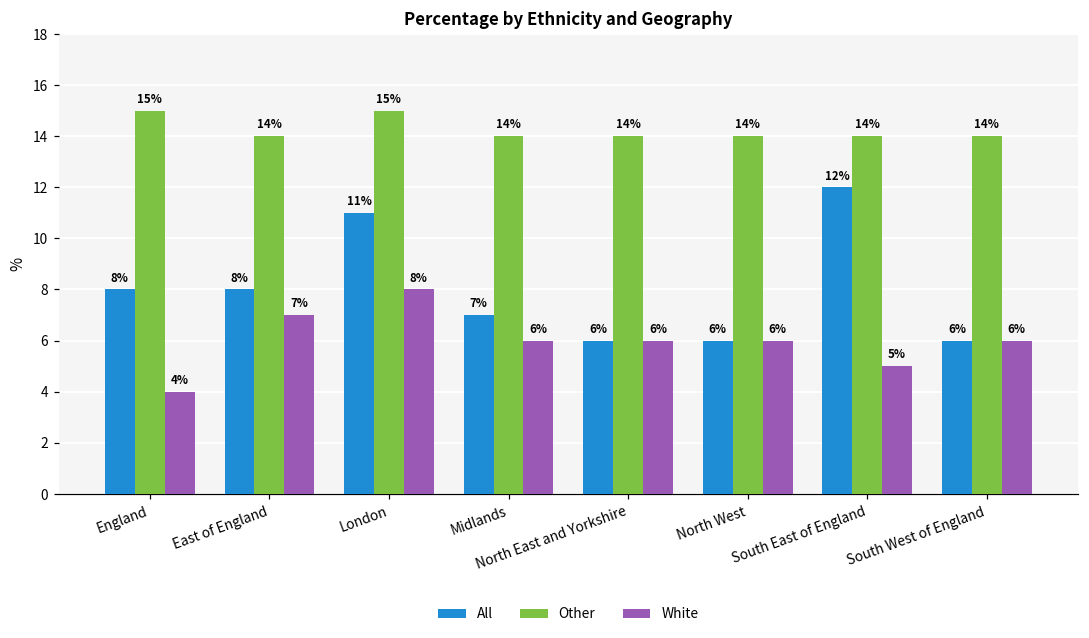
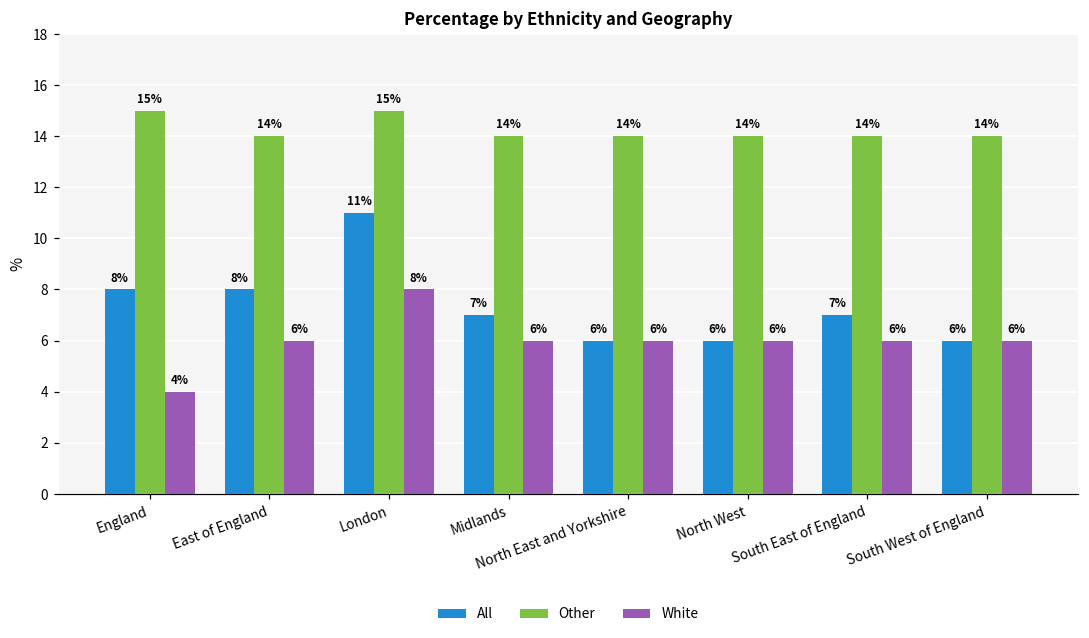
  {
    "All": {
      "England": "8%",
      "East of England": "8%",
      "London": "11%",
      "Midlands": "7%",
      "North East and Yorkshire": "6%",
      "North West": "6%",
-     "South East of England": "12%",
+     "South East of England": "7%",
      "South West of England": "6%"
    },
    "Other": {
      "England": "15%",
      "East of England": "14%",
      "London": "15%",
      "Midlands": "14%",
      "North East and Yorkshire": "14%",
      "North West": "14%",
      "South East of England": "14%",
      "South West of England": "14%"
    },
    "White": {
      "England": "4%",
-     "East of England": "7%",
+     "East of England": "6%",
      "London": "8%",
      "Midlands": "6%",
      "North East and Yorkshire": "6%",
      "North West": "6%",
-     "South East of England": "5%",
+     "South East of England": "6%",
      "South West of England": "6%"
    }
  }
